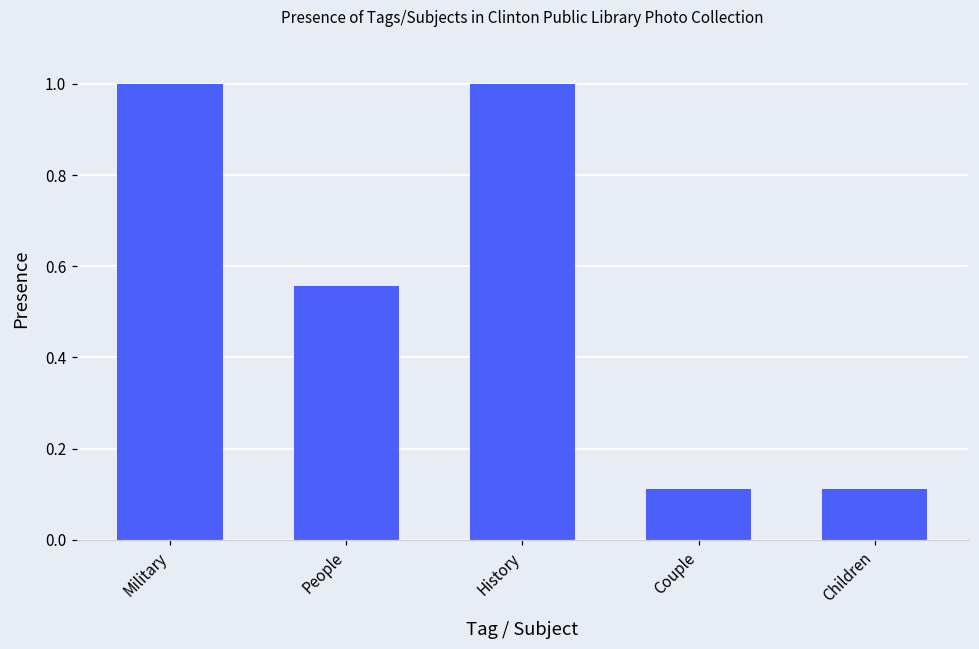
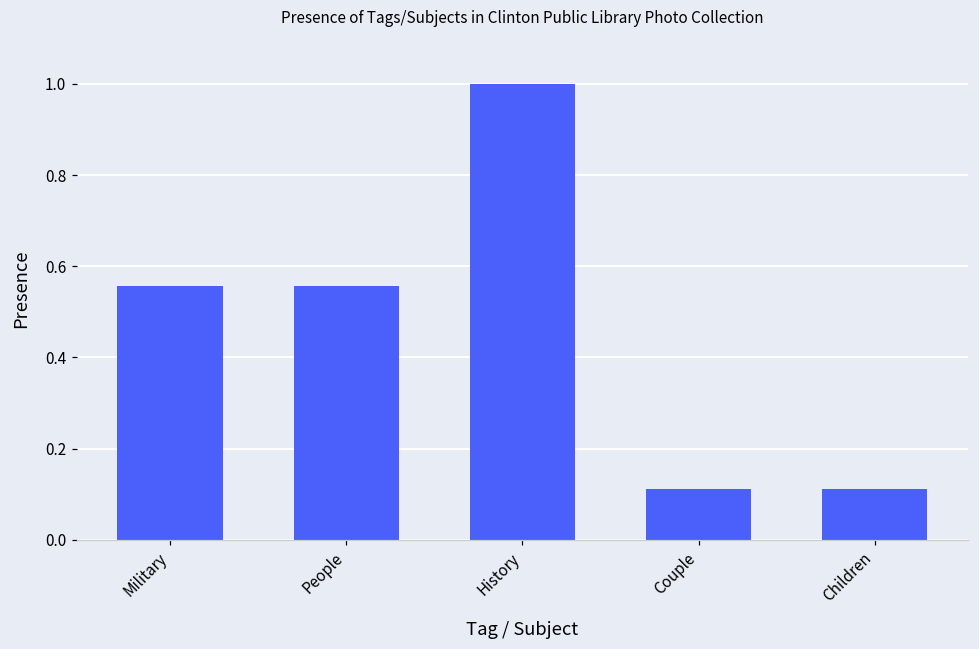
  {
-   "Military": 1.00,
+   "Military": 0.56,
    "People": 0.56,
    "History": 1.00,
    "Couple": 0.11,
    "Children": 0.11
  }
